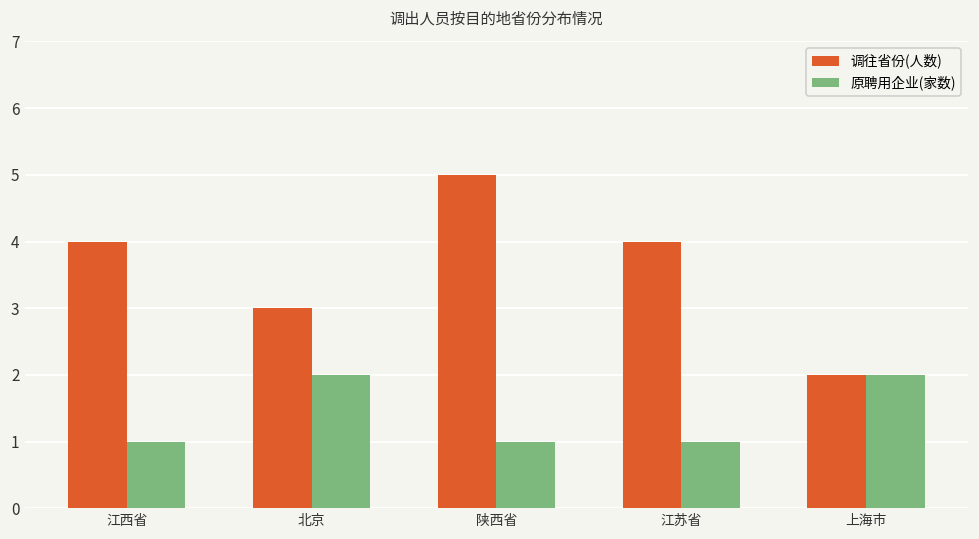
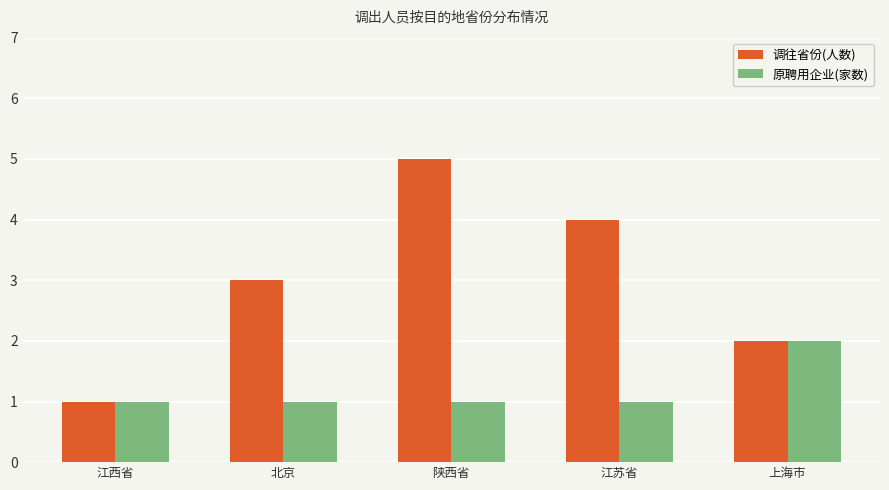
  {
    "调往省份(人数)": {
-     "江西省": 4,
+     "江西省": 1,
      "北京": 3,
      "陕西省": 5,
      "江苏省": 4,
      "上海市": 2
    },
    "原聘用企业(家数)": {
      "江西省": 1,
-     "北京": 2,
+     "北京": 1,
      "陕西省": 1,
      "江苏省": 1,
      "上海市": 2
    }
  }
